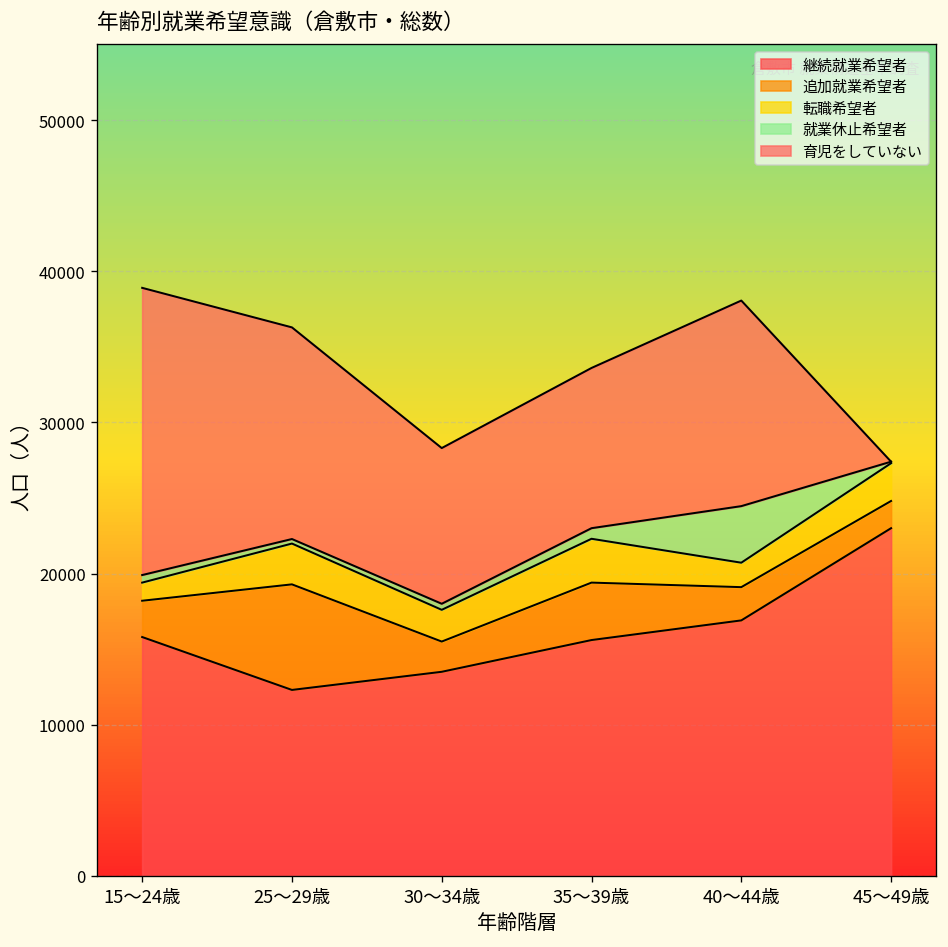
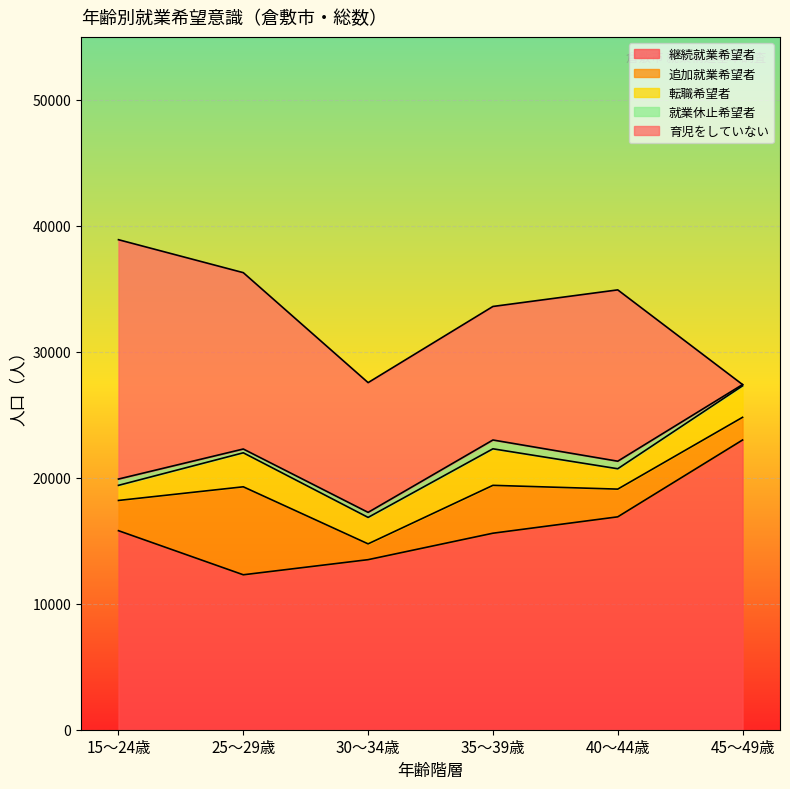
  {
    "追加就業希望者": {
      "15～24歳": 2400,
      "25～29歳": 7000,
-     "30～34歳": 2000,
+     "30～34歳": 1300,
      "35～39歳": 3800,
      "40～44歳": 2200,
      "45～49歳": 1800
    },
    "転職希望者": {
      "15～24歳": 1200,
      "25～29歳": 2700,
      "30～34歳": 2100,
      "35～39歳": 2900,
      "40～44歳": 1600
    },
    "就業休止希望者": {
      "15～24歳": 500,
      "25～29歳": 300,
      "30～34歳": 400,
      "35～39歳": 700,
-     "40～44歳": 3700
+     "40～44歳": 600
    }
  }
